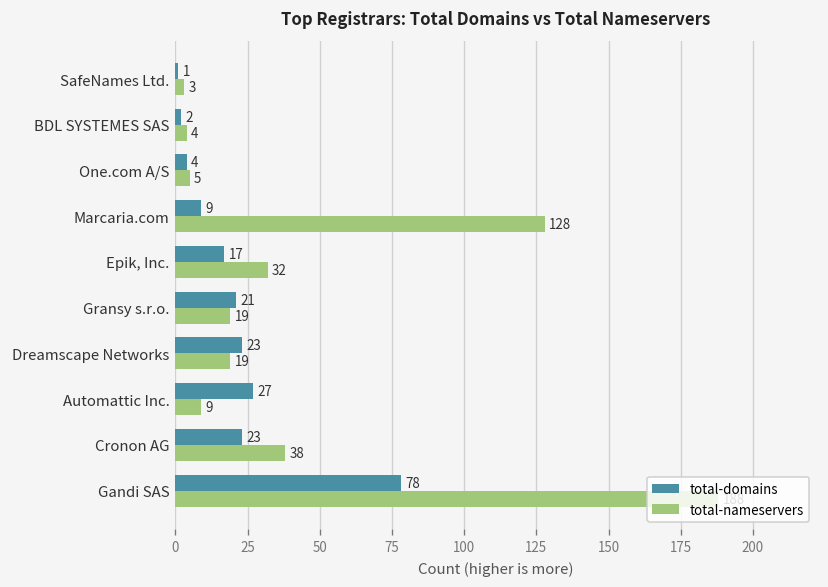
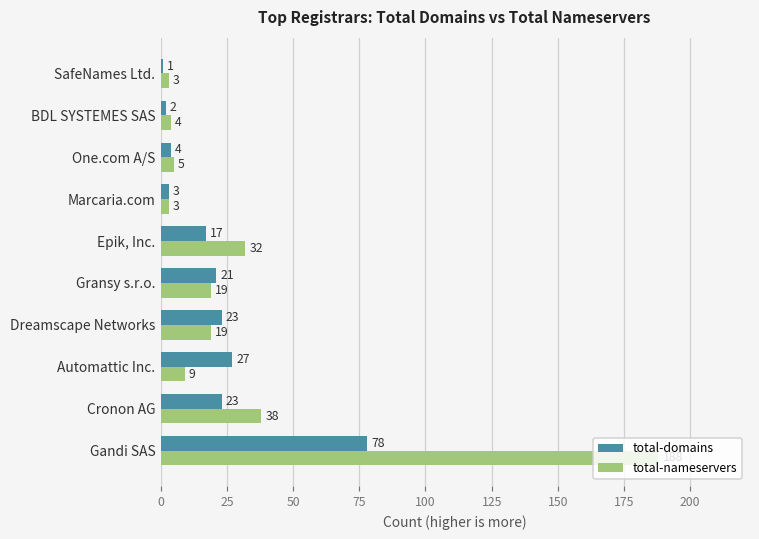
  {
    "total-domains": {
      "SafeNames Ltd.": 1,
      "BDL SYSTEMES SAS": 2,
      "One.com A/S": 4,
-     "Marcaria.com": 9,
+     "Marcaria.com": 3,
      "Epik, Inc.": 17,
      "Gransy s.r.o.": 21,
      "Dreamscape Networks": 23,
      "Automattic Inc.": 27,
      "Cronon AG": 23,
      "Gandi SAS": 78
    },
    "total-nameservers": {
      "SafeNames Ltd.": 3,
      "BDL SYSTEMES SAS": 4,
      "One.com A/S": 5,
-     "Marcaria.com": 128,
+     "Marcaria.com": 3,
      "Epik, Inc.": 32,
      "Gransy s.r.o.": 19,
      "Dreamscape Networks": 19,
      "Automattic Inc.": 9,
      "Cronon AG": 38
    }
  }
